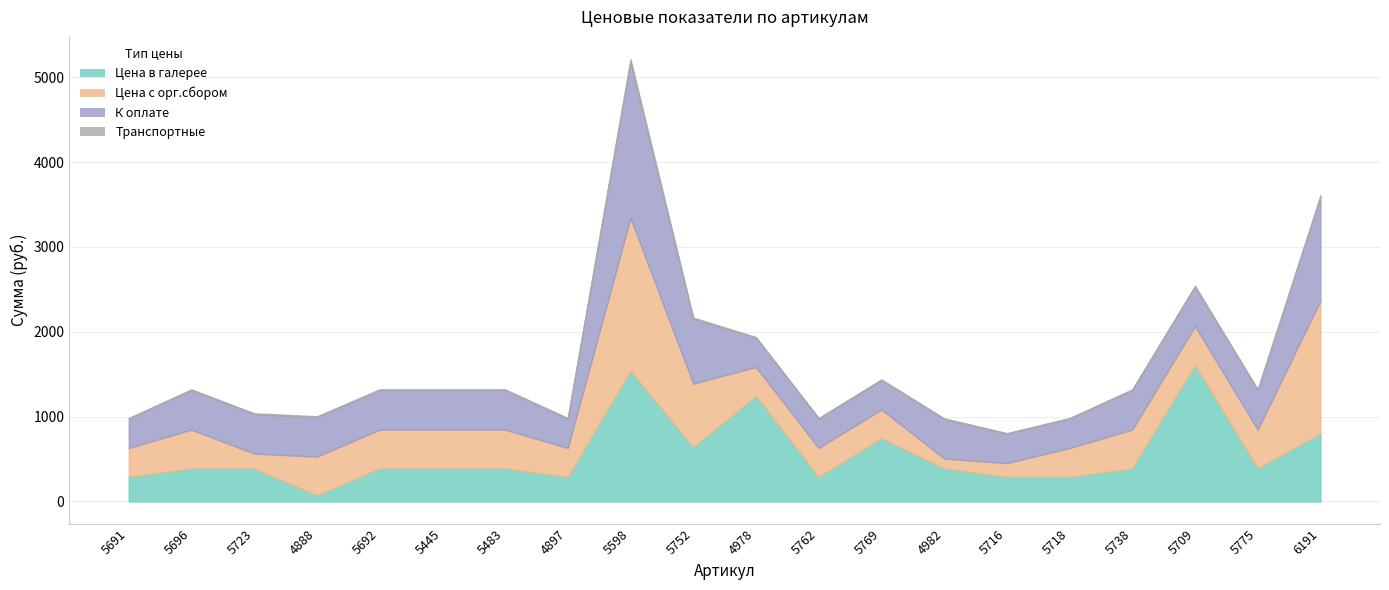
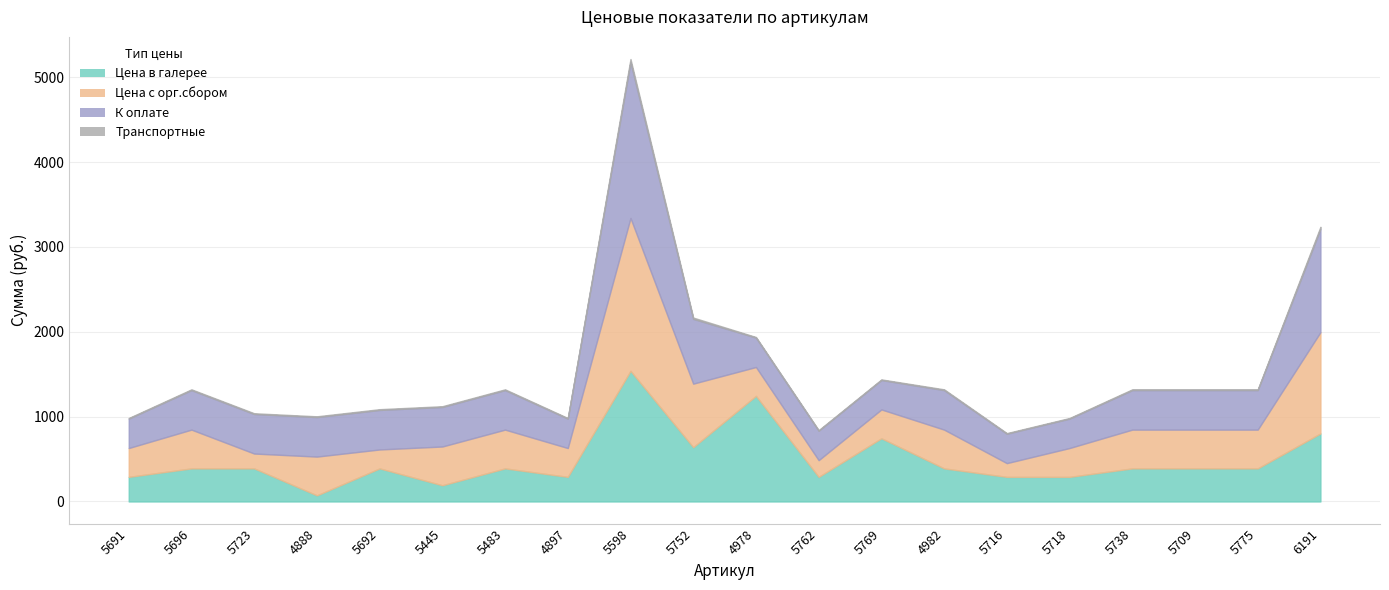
  {
    "Цена в галерее": {
      "5691": 300,
      "5696": 400,
      "5723": 400,
      "4888": 100,
      "5692": 400,
-     "5445": 400,
+     "5445": 200,
      "5483": 400,
      "4897": 300,
      "5598": 1500,
      "5752": 600,
      "4978": 1200,
      "5762": 300,
      "5769": 700,
      "4982": 400,
      "5716": 300,
      "5718": 300,
      "5738": 400,
-     "5709": 1600,
+     "5709": 400,
      "5775": 400,
      "6191": 800
    },
    "Цена с орг.сбором": {
      "5691": 300,
      "5696": 500,
      "5723": 200,
      "4888": 500,
-     "5692": 500,
+     "5692": 200,
      "5445": 500,
      "5483": 500,
      "4897": 300,
      "5598": 1800,
      "5752": 700,
      "4978": 300,
-     "5762": 300,
+     "5762": 200,
      "5769": 300,
-     "4982": 100,
+     "4982": 500,
      "5716": 200,
      "5718": 300,
      "5738": 500,
      "5709": 500,
      "5775": 500,
-     "6191": 1600
+     "6191": 1200
    }
  }
